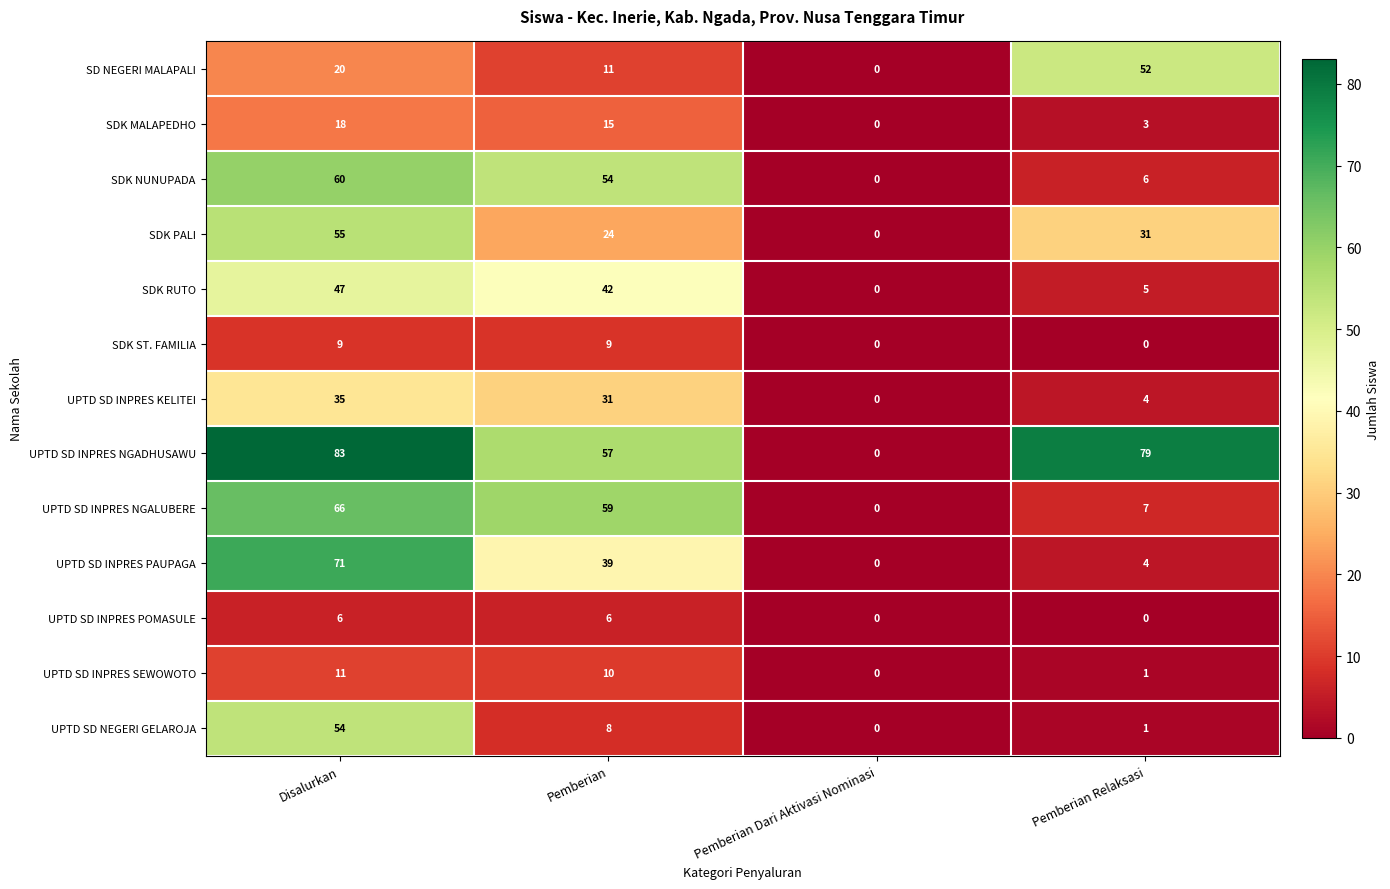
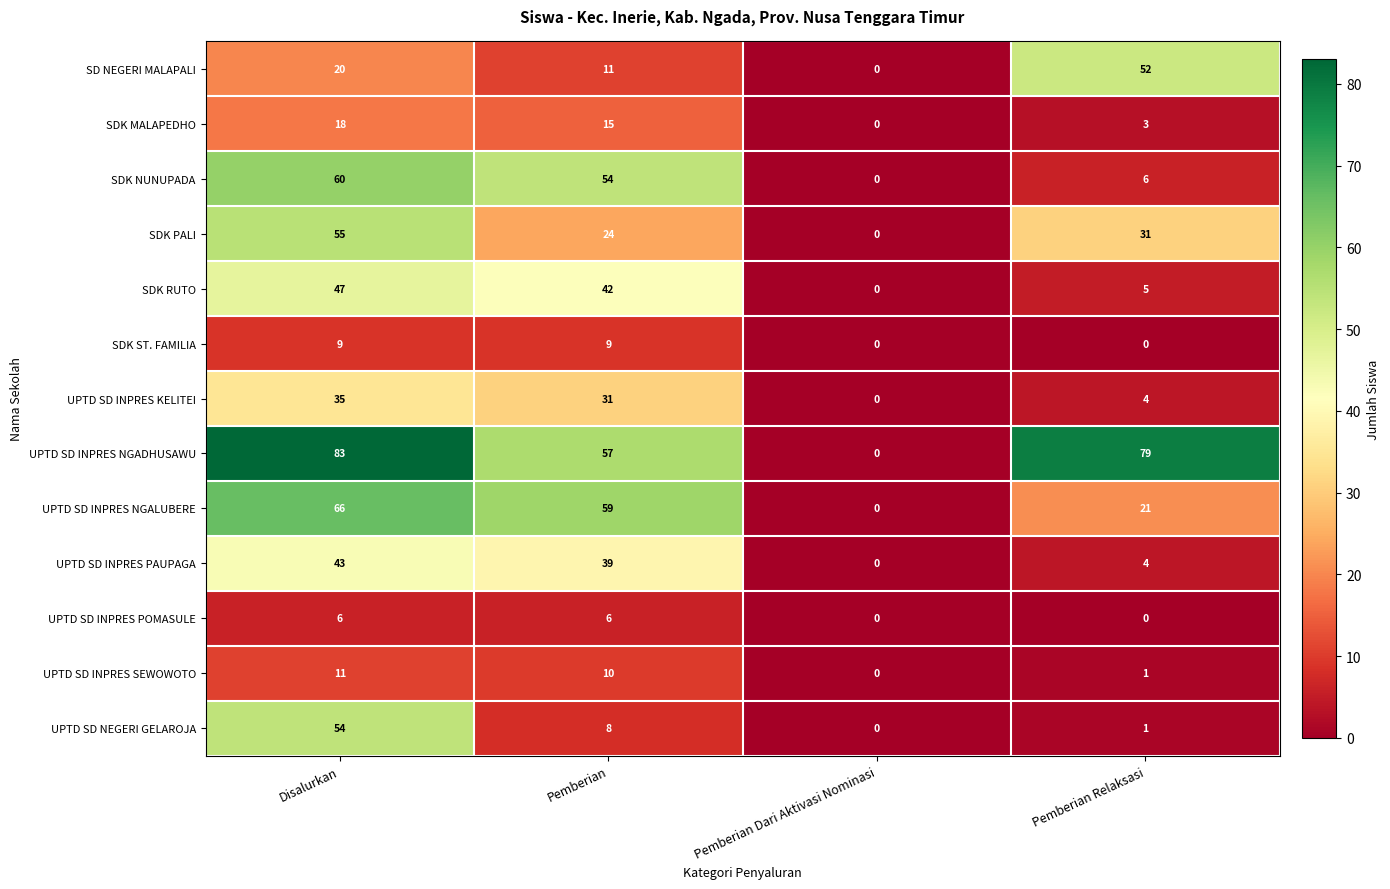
  {
    "SD NEGERI MALAPALI": {
      "Disalurkan": 20,
      "Pemberian": 11,
      "Pemberian Dari Aktivasi Nominasi": 0,
      "Pemberian Relaksasi": 52
    },
    "SDK MALAPEDHO": {
      "Disalurkan": 18,
      "Pemberian": 15,
      "Pemberian Dari Aktivasi Nominasi": 0,
      "Pemberian Relaksasi": 3
    },
    "SDK NUNUPADA": {
      "Disalurkan": 60,
      "Pemberian": 54,
      "Pemberian Dari Aktivasi Nominasi": 0,
      "Pemberian Relaksasi": 6
    },
    "SDK PALI": {
      "Disalurkan": 55,
      "Pemberian": 24,
      "Pemberian Dari Aktivasi Nominasi": 0,
      "Pemberian Relaksasi": 31
    },
    "SDK RUTO": {
      "Disalurkan": 47,
      "Pemberian": 42,
      "Pemberian Dari Aktivasi Nominasi": 0,
      "Pemberian Relaksasi": 5
    },
    "SDK ST. FAMILIA": {
      "Disalurkan": 9,
      "Pemberian": 9,
      "Pemberian Dari Aktivasi Nominasi": 0,
      "Pemberian Relaksasi": 0
    },
    "UPTD SD INPRES KELITEI": {
      "Disalurkan": 35,
      "Pemberian": 31,
      "Pemberian Dari Aktivasi Nominasi": 0,
      "Pemberian Relaksasi": 4
    },
    "UPTD SD INPRES NGADHUSAWU": {
      "Disalurkan": 83,
      "Pemberian": 57,
      "Pemberian Dari Aktivasi Nominasi": 0,
      "Pemberian Relaksasi": 79
    },
    "UPTD SD INPRES NGALUBERE": {
      "Disalurkan": 66,
      "Pemberian": 59,
      "Pemberian Dari Aktivasi Nominasi": 0,
-     "Pemberian Relaksasi": 7
+     "Pemberian Relaksasi": 21
    },
    "UPTD SD INPRES PAUPAGA": {
-     "Disalurkan": 71,
+     "Disalurkan": 43,
      "Pemberian": 39,
      "Pemberian Dari Aktivasi Nominasi": 0,
      "Pemberian Relaksasi": 4
    },
    "UPTD SD INPRES POMASULE": {
      "Disalurkan": 6,
      "Pemberian": 6,
      "Pemberian Dari Aktivasi Nominasi": 0,
      "Pemberian Relaksasi": 0
    },
    "UPTD SD INPRES SEWOWOTO": {
      "Disalurkan": 11,
      "Pemberian": 10,
      "Pemberian Dari Aktivasi Nominasi": 0,
      "Pemberian Relaksasi": 1
    },
    "UPTD SD NEGERI GELAROJA": {
      "Disalurkan": 54,
      "Pemberian": 8,
      "Pemberian Dari Aktivasi Nominasi": 0,
      "Pemberian Relaksasi": 1
    }
  }
